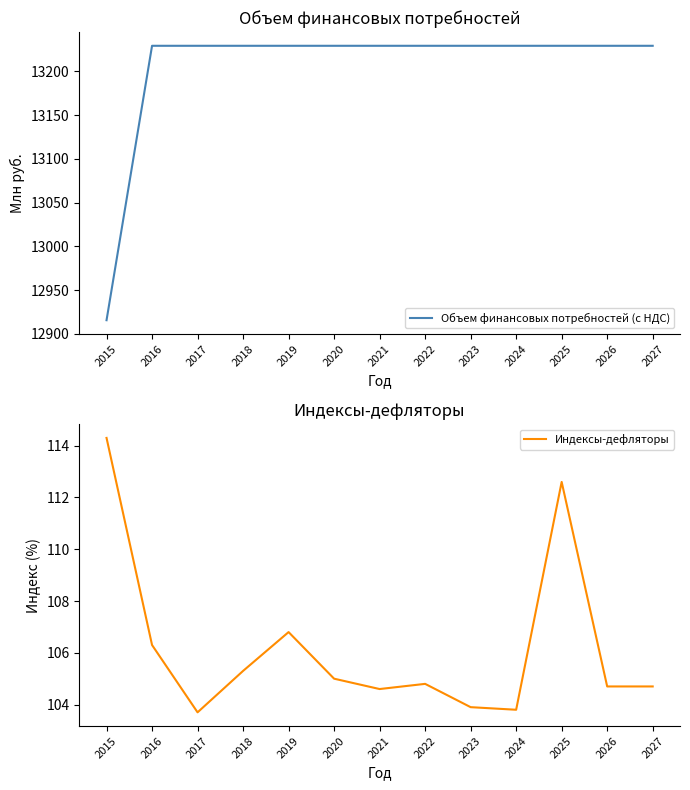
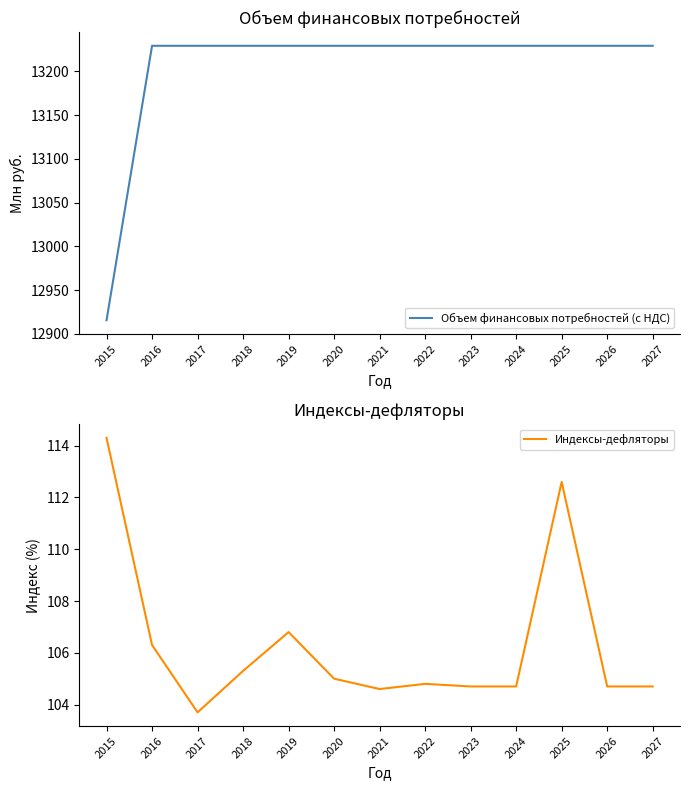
  {
    "Объем финансовых потребностей": {
      "2015": 12920,
      "2016": 13230,
      "2017": 13230,
      "2018": 13230,
      "2019": 13230,
      "2020": 13230,
      "2021": 13230,
      "2022": 13230,
      "2023": 13230,
      "2024": 13230,
      "2025": 13230,
      "2026": 13230,
      "2027": 13230
    },
    "Индексы-дефляторы": {
      "2015": 114.3,
      "2016": 106.3,
      "2017": 103.7,
      "2018": 105.3,
      "2019": 106.8,
      "2020": 105.0,
      "2021": 104.6,
      "2022": 104.8,
-     "2023": 103.9,
-     "2024": 103.8,
+     "2023": 104.7,
+     "2024": 104.7,
      "2025": 112.6,
      "2026": 104.7,
      "2027": 104.7
    }
  }
